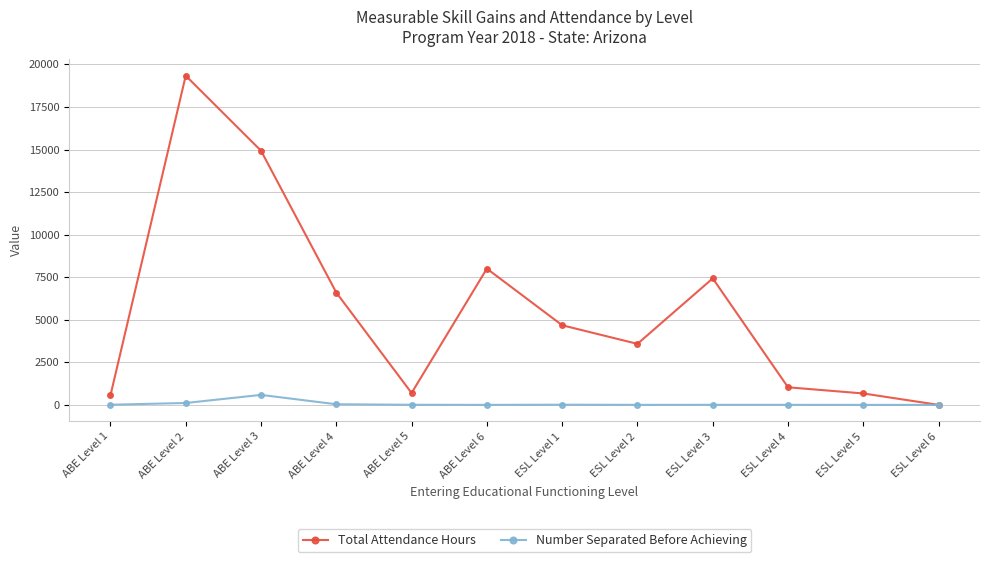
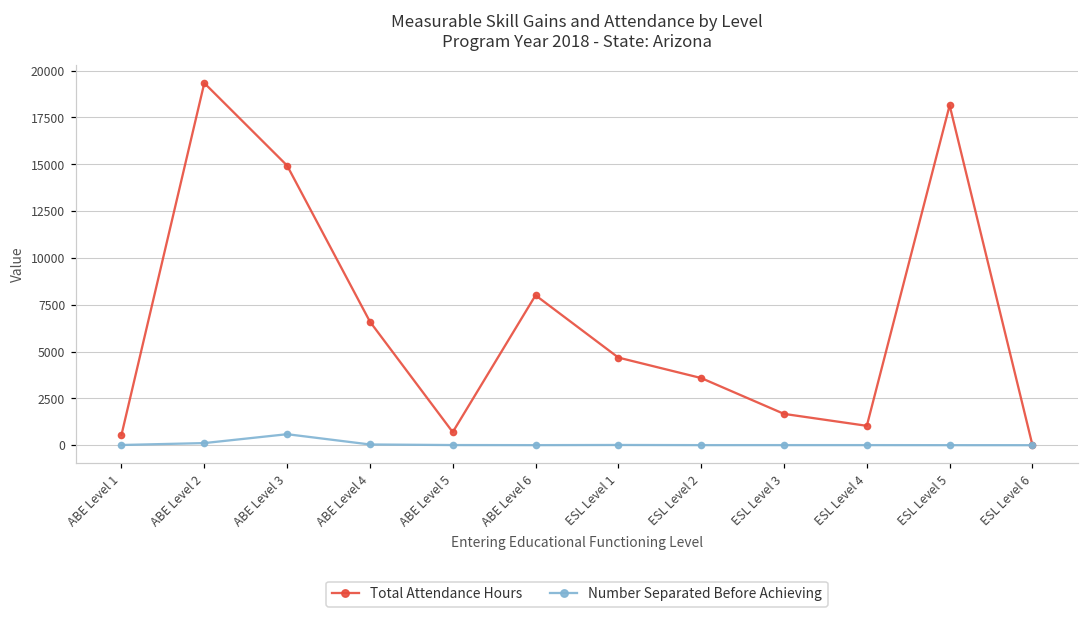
  {
    "Total Attendance Hours": {
      "ABE Level 1": 600,
      "ABE Level 2": 19300,
      "ABE Level 3": 14900,
      "ABE Level 4": 6600,
      "ABE Level 5": 700,
      "ABE Level 6": 8000,
      "ESL Level 1": 4700,
      "ESL Level 2": 3600,
-     "ESL Level 3": 7400,
+     "ESL Level 3": 1700,
      "ESL Level 4": 1000,
-     "ESL Level 5": 700
+     "ESL Level 5": 18100
    },
    "Number Separated Before Achieving": {
      "ABE Level 1": 0,
      "ABE Level 2": 100,
      "ABE Level 3": 600,
      "ABE Level 4": 0,
      "ABE Level 5": 0,
      "ABE Level 6": 0,
      "ESL Level 1": 0,
      "ESL Level 2": 0,
      "ESL Level 3": 0,
      "ESL Level 4": 0,
      "ESL Level 5": 0
    }
  }
